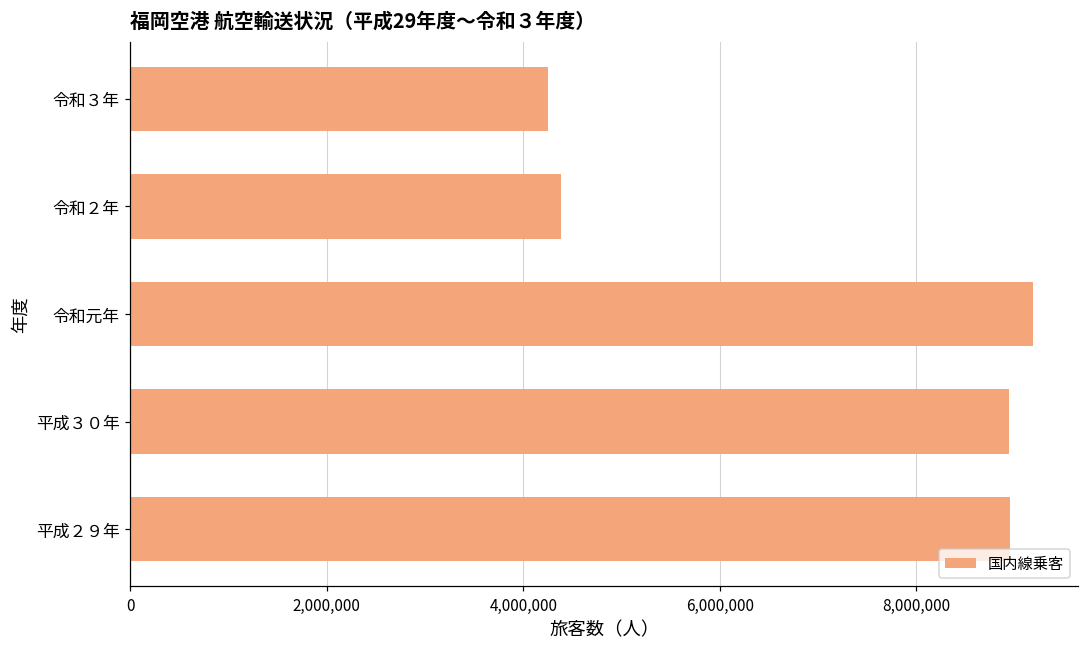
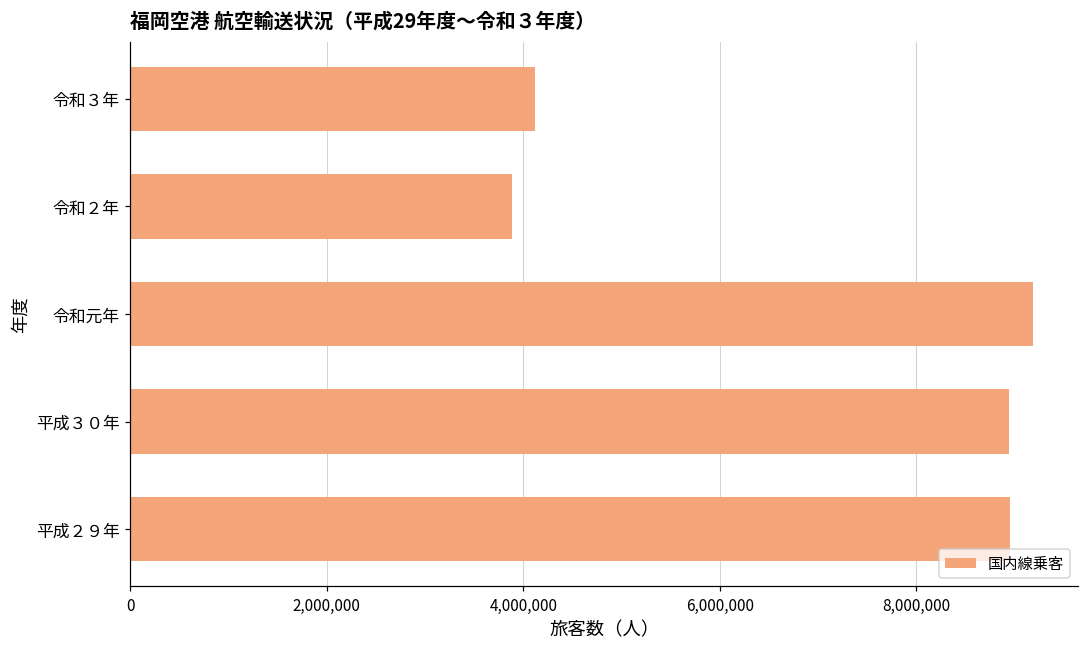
  {
-   "令和３年": "4,200,000",
-   "令和２年": "4,400,000",
+   "令和３年": "4,100,000",
+   "令和２年": "3,900,000",
    "令和元年": "9,200,000",
    "平成３０年": "8,900,000",
    "平成２９年": "9,000,000"
  }
